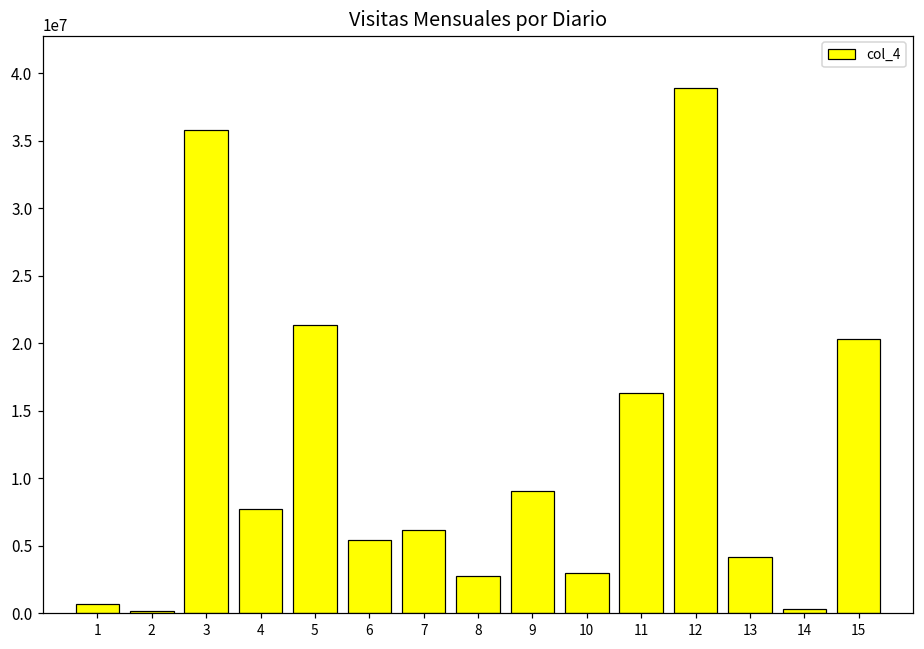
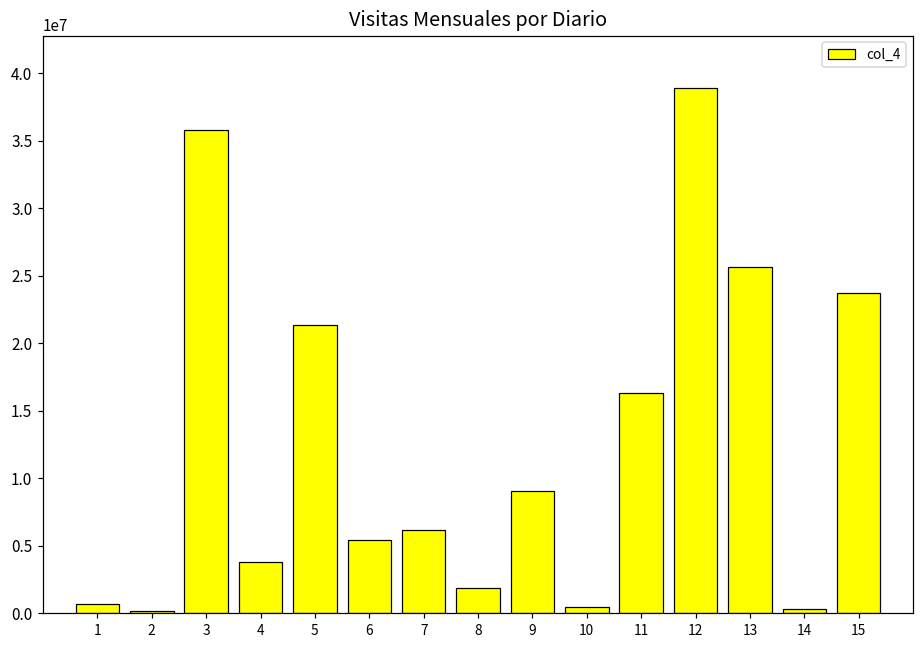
  {
    "1": 600000,
    "3": 35800000,
-   "4": 7700000,
+   "4": 3800000,
    "5": 21400000,
    "6": 5400000,
    "7": 6200000,
-   "8": 2800000,
+   "8": 1900000,
    "9": 9000000,
-   "10": 3000000,
+   "10": 400000,
    "11": 16300000,
    "12": 38900000,
-   "13": 4100000,
+   "13": 25600000,
    "14": 300000,
-   "15": 20300000
+   "15": 23700000
  }
